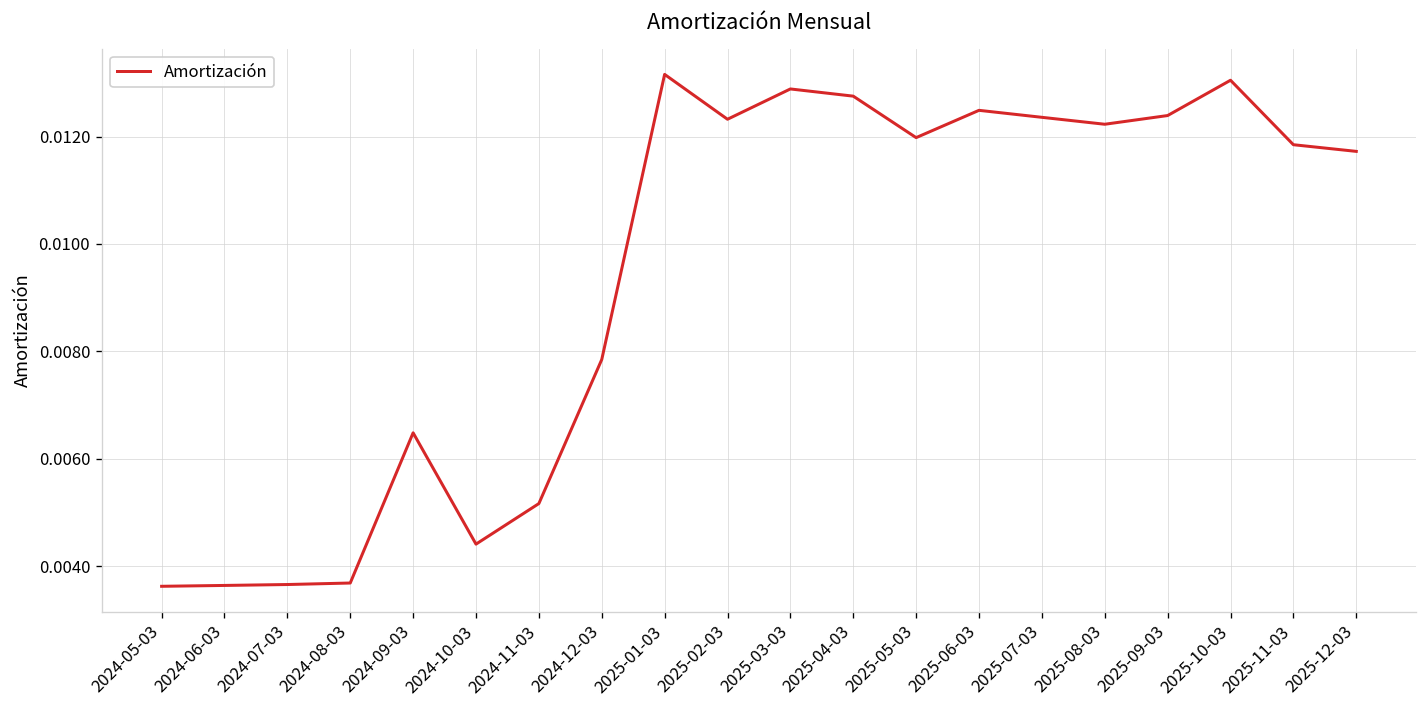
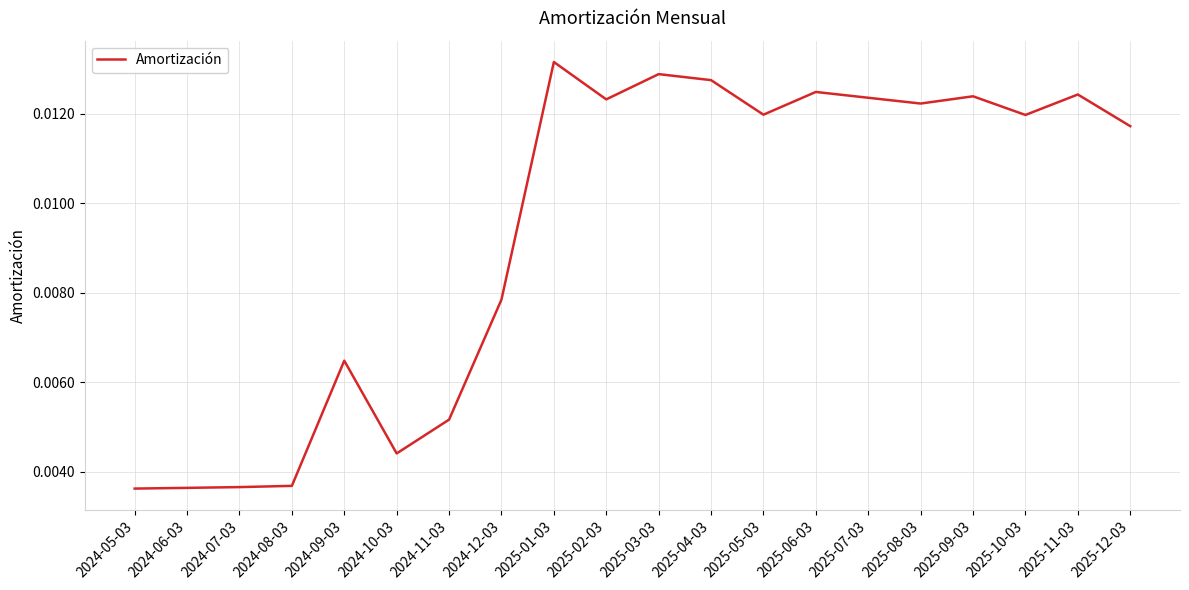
  {
    "2024-05-03": 0.0036,
    "2024-06-03": 0.0036,
    "2024-07-03": 0.0037,
    "2024-08-03": 0.0037,
    "2024-09-03": 0.0065,
    "2024-10-03": 0.0044,
    "2024-11-03": 0.0052,
    "2024-12-03": 0.0078,
    "2025-01-03": 0.0132,
    "2025-02-03": 0.0123,
    "2025-03-03": 0.0129,
    "2025-04-03": 0.0128,
    "2025-05-03": 0.0120,
    "2025-06-03": 0.0125,
    "2025-07-03": 0.0124,
    "2025-08-03": 0.0122,
    "2025-09-03": 0.0124,
-   "2025-10-03": 0.0130,
-   "2025-11-03": 0.0118,
+   "2025-10-03": 0.0120,
+   "2025-11-03": 0.0124,
    "2025-12-03": 0.0117
  }
